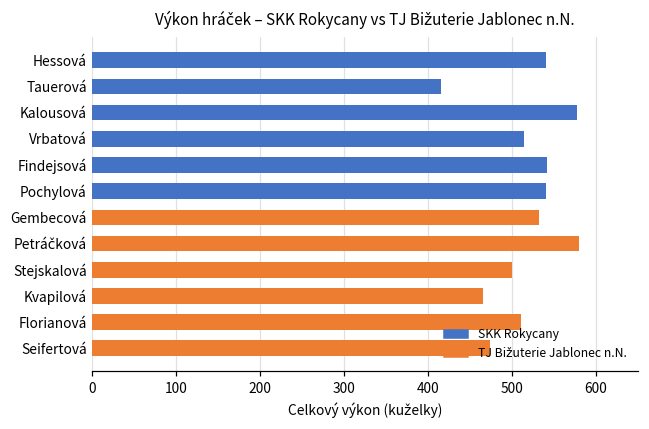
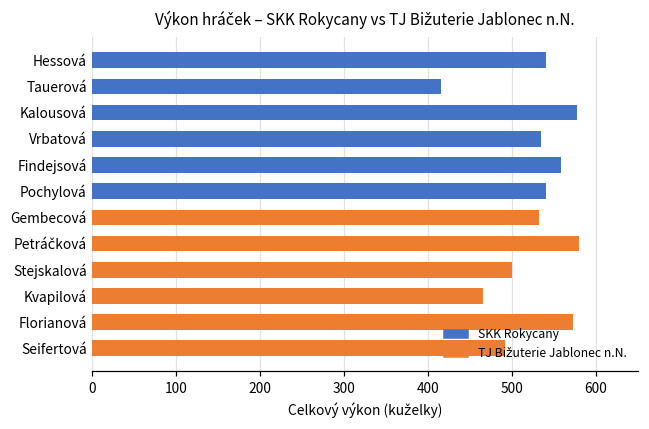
  {
    "Hessová": 540,
    "Tauerová": 420,
    "Kalousová": 580,
-   "Vrbatová": 510,
-   "Findejsová": 540,
+   "Vrbatová": 540,
+   "Findejsová": 560,
    "Pochylová": 540,
    "Gembecová": 530,
    "Petráčková": 580,
    "Stejskalová": 500,
    "Kvapilová": 470,
-   "Florianová": 510,
-   "Seifertová": 470
+   "Florianová": 570,
+   "Seifertová": 490
  }
